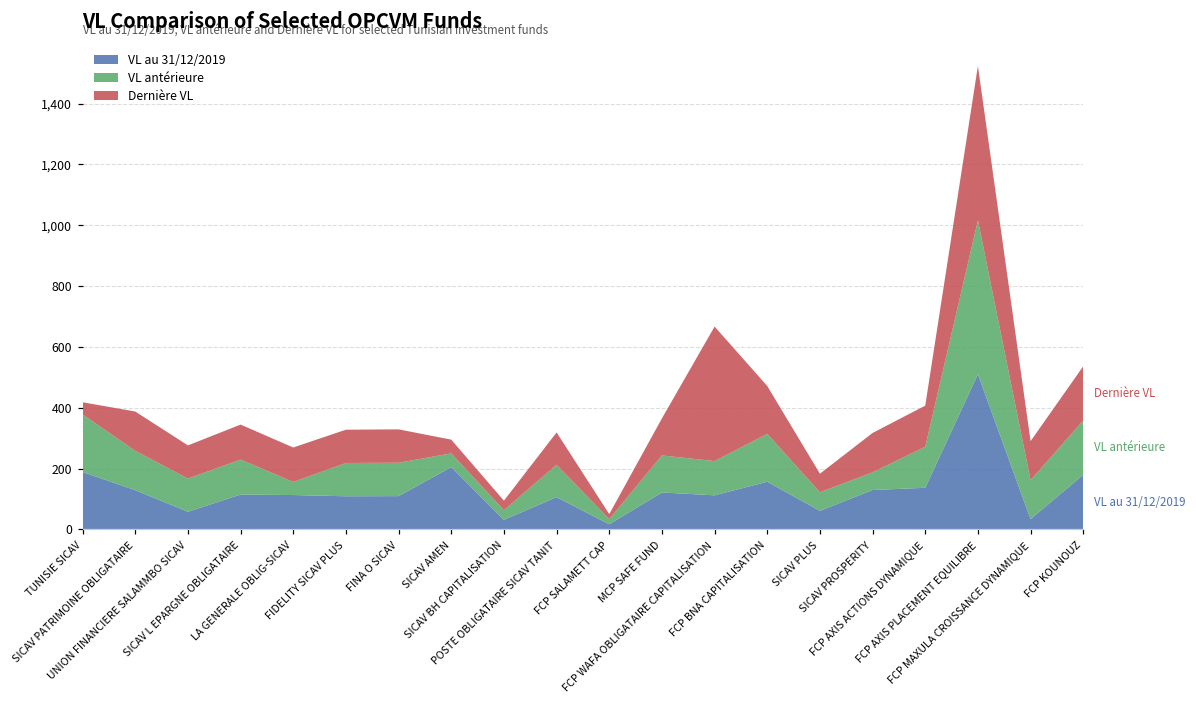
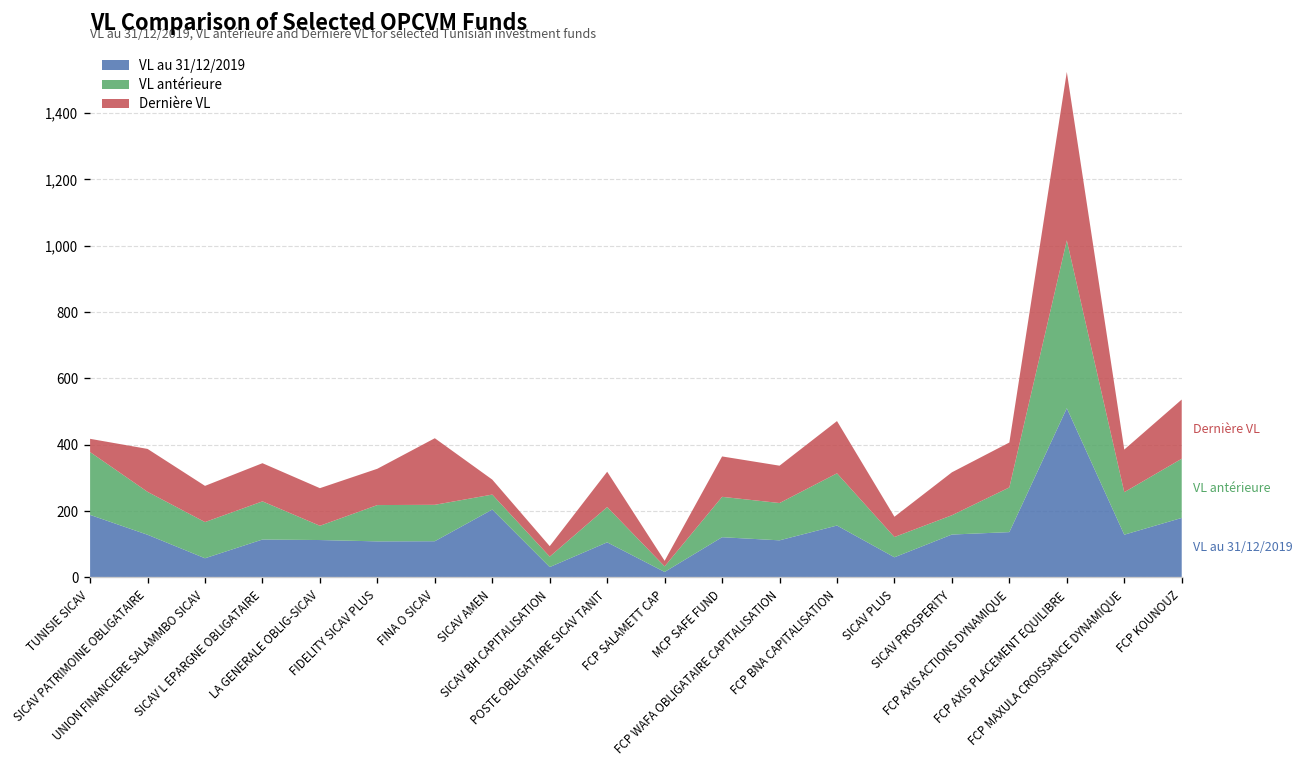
  {
    "VL au 31/12/2019": {
      "TUNISIE SICAV": 190,
      "SICAV PATRIMOINE OBLIGATAIRE": 130,
      "UNION FINANCIERE SALAMMBO SICAV": 60,
      "SICAV L EPARGNE OBLIGATAIRE": 110,
      "LA GENERALE OBLIG-SICAV": 110,
      "FIDELITY SICAV PLUS": 110,
      "FINA O SICAV": 110,
      "SICAV AMEN": 200,
      "SICAV BH CAPITALISATION": 30,
      "POSTE OBLIGATAIRE SICAV TANIT": 110,
      "FCP SALAMETT CAP": 20,
      "MCP SAFE FUND": 120,
      "FCP WAFA OBLIGATAIRE CAPITALISATION": 110,
      "FCP BNA CAPITALISATION": 160,
      "SICAV PLUS": 60,
      "SICAV PROSPERITY": 130,
      "FCP AXIS ACTIONS DYNAMIQUE": 140,
      "FCP AXIS PLACEMENT EQUILIBRE": 510,
-     "FCP MAXULA CROISSANCE DYNAMIQUE": 30
+     "FCP MAXULA CROISSANCE DYNAMIQUE": 130
    },
    "VL antérieure": {
      "TUNISIE SICAV": 190,
      "SICAV PATRIMOINE OBLIGATAIRE": 130,
      "UNION FINANCIERE SALAMMBO SICAV": 110,
      "SICAV L EPARGNE OBLIGATAIRE": 120,
      "LA GENERALE OBLIG-SICAV": 40,
      "FIDELITY SICAV PLUS": 110,
      "FINA O SICAV": 110,
      "SICAV AMEN": 50,
      "SICAV BH CAPITALISATION": 30,
      "POSTE OBLIGATAIRE SICAV TANIT": 110,
      "FCP SALAMETT CAP": 20,
      "MCP SAFE FUND": 120,
      "FCP WAFA OBLIGATAIRE CAPITALISATION": 110,
      "FCP BNA CAPITALISATION": 160,
      "SICAV PLUS": 60,
      "SICAV PROSPERITY": 60,
      "FCP AXIS ACTIONS DYNAMIQUE": 130,
      "FCP AXIS PLACEMENT EQUILIBRE": 510,
      "FCP MAXULA CROISSANCE DYNAMIQUE": 130,
      "FCP KOUNOUZ": 180
    },
    "Dernière VL": {
      "TUNISIE SICAV": 40,
      "SICAV PATRIMOINE OBLIGATAIRE": 130,
      "UNION FINANCIERE SALAMMBO SICAV": 110,
      "SICAV L EPARGNE OBLIGATAIRE": 120,
      "LA GENERALE OBLIG-SICAV": 110,
      "FIDELITY SICAV PLUS": 110,
-     "FINA O SICAV": 110,
+     "FINA O SICAV": 200,
      "SICAV AMEN": 50,
      "SICAV BH CAPITALISATION": 30,
      "POSTE OBLIGATAIRE SICAV TANIT": 110,
      "FCP SALAMETT CAP": 20,
      "MCP SAFE FUND": 120,
-     "FCP WAFA OBLIGATAIRE CAPITALISATION": 440,
+     "FCP WAFA OBLIGATAIRE CAPITALISATION": 110,
      "FCP BNA CAPITALISATION": 160,
      "SICAV PLUS": 60,
      "SICAV PROSPERITY": 130,
      "FCP AXIS ACTIONS DYNAMIQUE": 140,
      "FCP AXIS PLACEMENT EQUILIBRE": 510,
      "FCP MAXULA CROISSANCE DYNAMIQUE": 130,
      "FCP KOUNOUZ": 180
    }
  }
